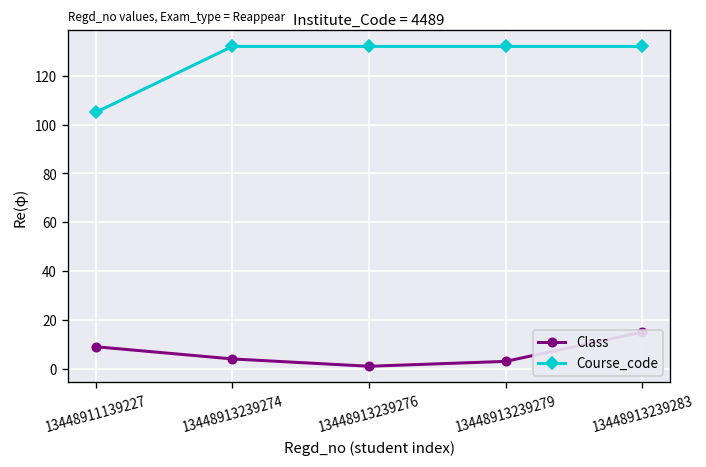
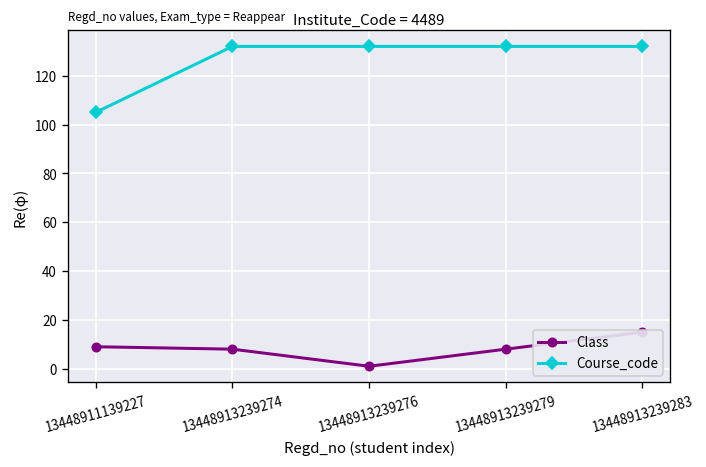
  {
    "Class": {
      "13448911139227": 9,
-     "13448913239274": 4,
+     "13448913239274": 8,
      "13448913239276": 1,
-     "13448913239279": 3,
+     "13448913239279": 8,
      "13448913239283": 15
    },
    "Course_code": {
      "13448911139227": 105,
      "13448913239274": 132,
      "13448913239276": 132,
      "13448913239279": 132,
      "13448913239283": 132
    }
  }
